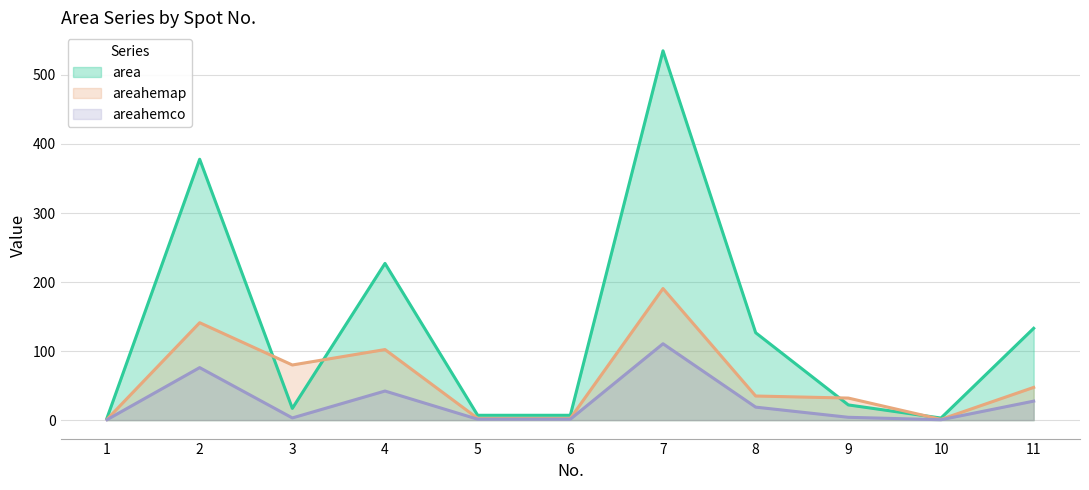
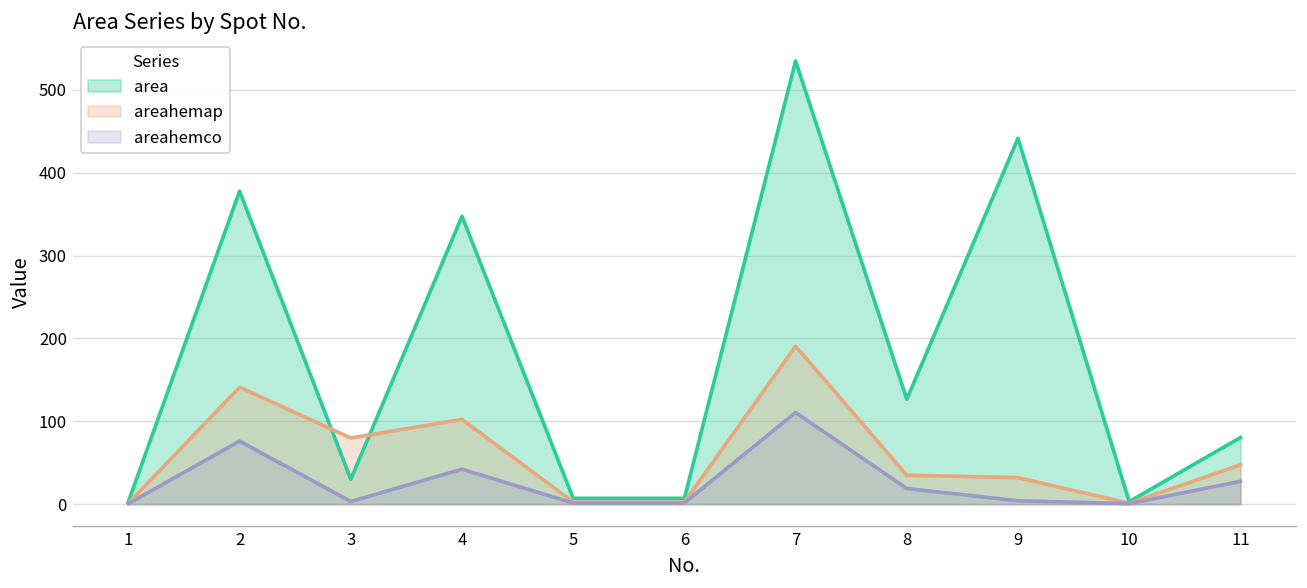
  {
    "area": {
      "2": 380,
-     "3": 20,
-     "4": 230,
+     "3": 30,
+     "4": 350,
      "5": 10,
      "6": 10,
      "7": 540,
      "8": 130,
-     "9": 20,
-     "11": 130
+     "9": 440,
+     "11": 80
    }
  }
